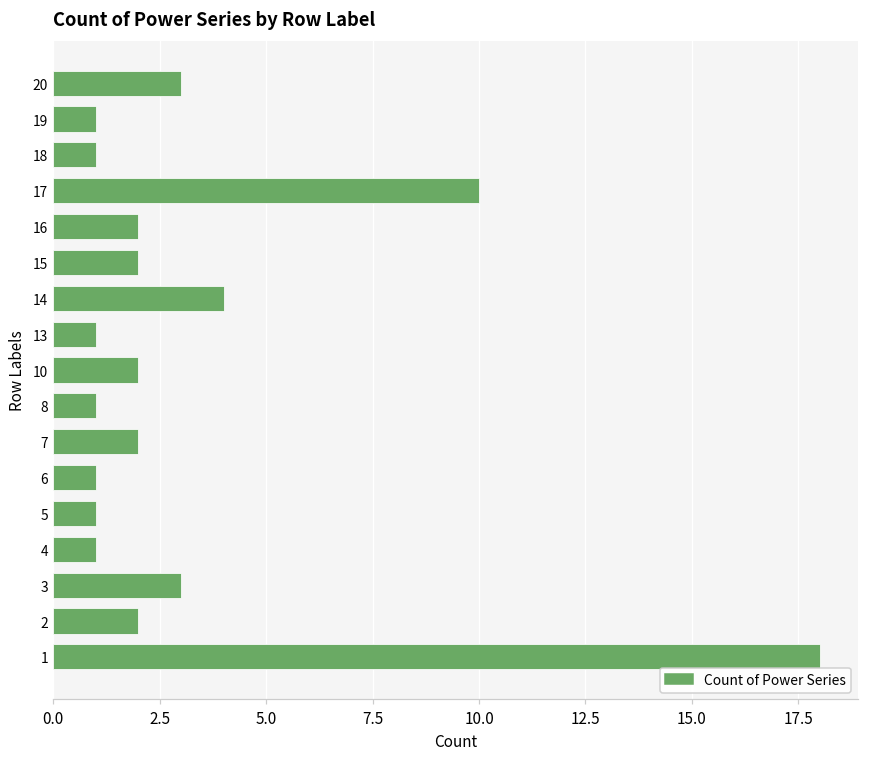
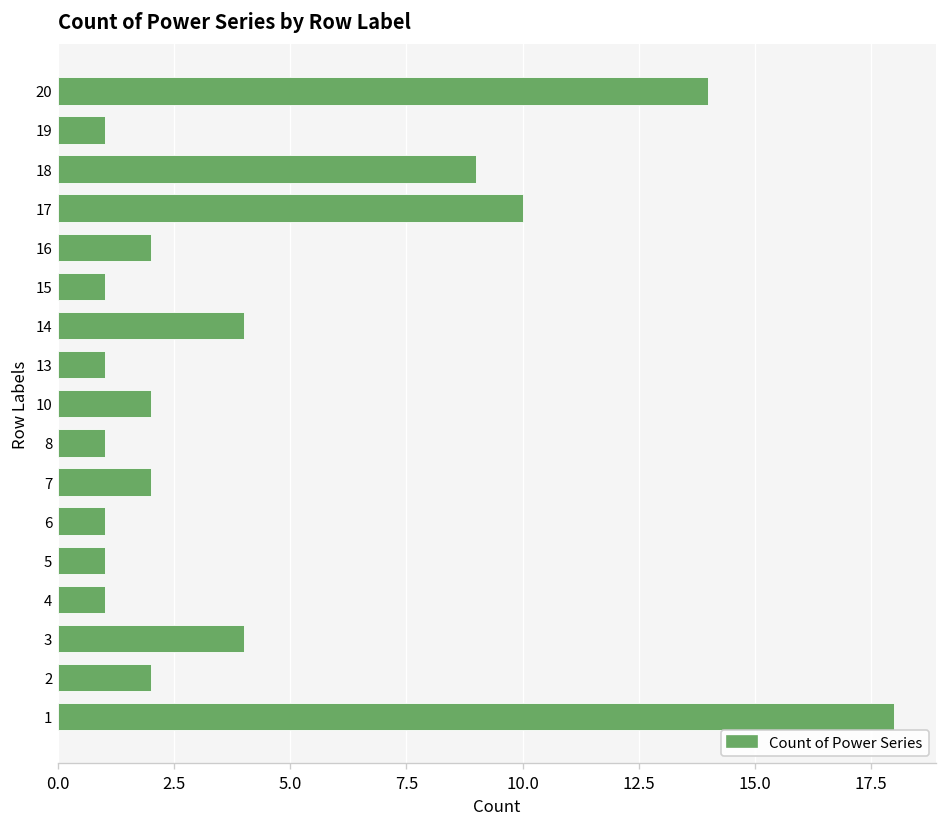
  {
-   "20": 3,
+   "20": 14,
    "19": 1,
-   "18": 1,
+   "18": 9,
    "17": 10,
    "16": 2,
-   "15": 2,
+   "15": 1,
    "14": 4,
    "13": 1,
    "10": 2,
    "8": 1,
    "7": 2,
    "6": 1,
    "5": 1,
    "4": 1,
-   "3": 3,
+   "3": 4,
    "2": 2,
    "1": 18
  }
